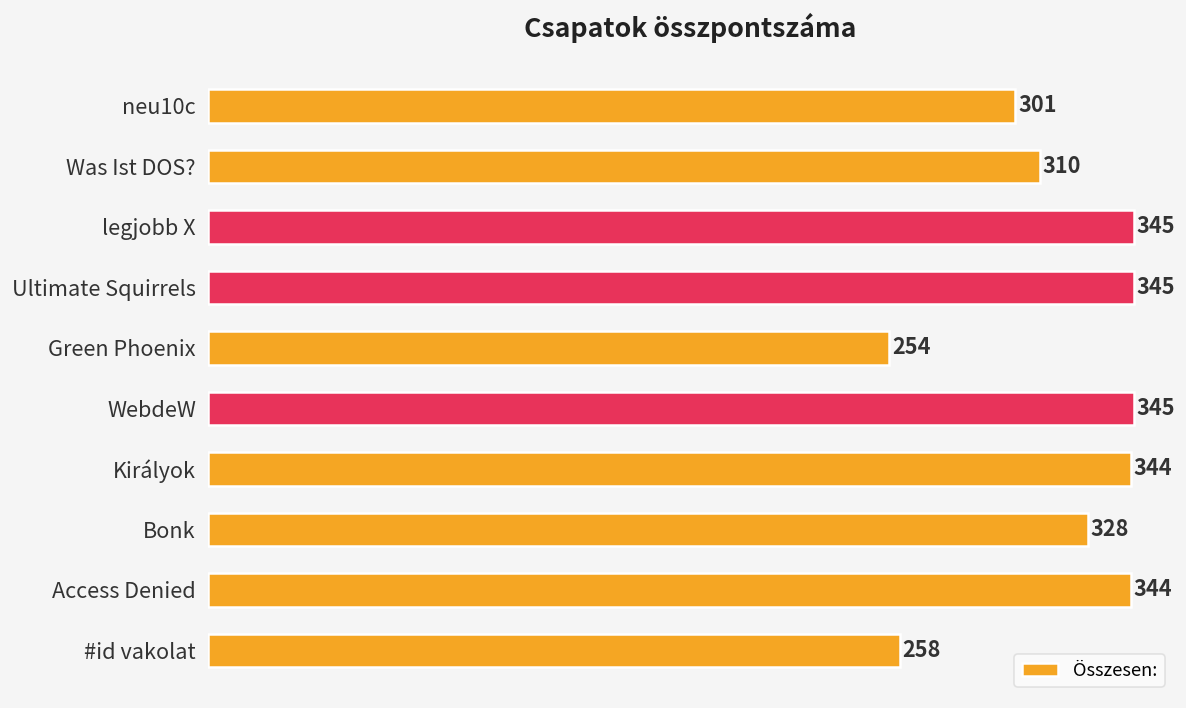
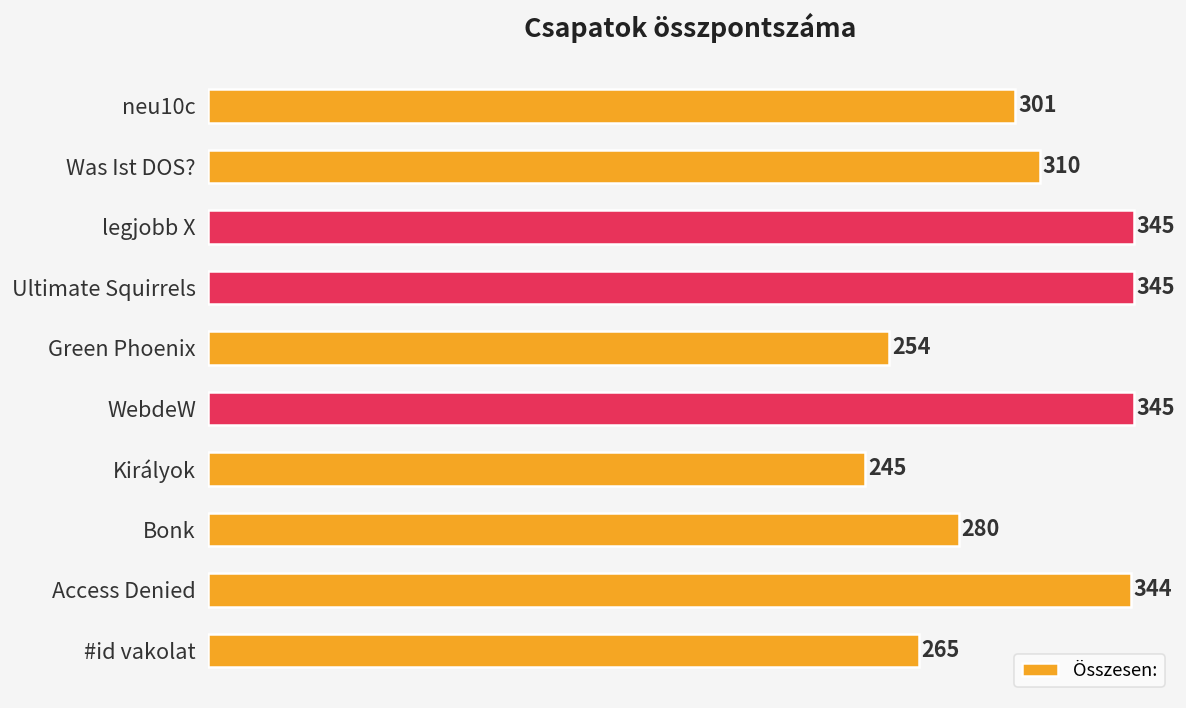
  {
    "neu10c": 301,
    "Was Ist DOS?": 310,
    "legjobb X": 345,
    "Ultimate Squirrels": 345,
    "Green Phoenix": 254,
    "WebdeW": 345,
-   "Királyok": 344,
-   "Bonk": 328,
+   "Királyok": 245,
+   "Bonk": 280,
    "Access Denied": 344,
-   "#id vakolat": 258
+   "#id vakolat": 265
  }
